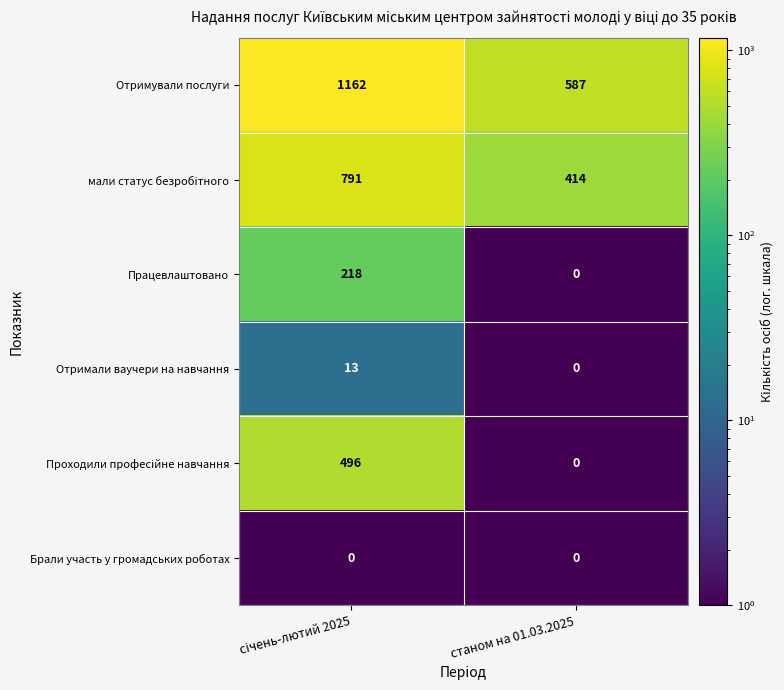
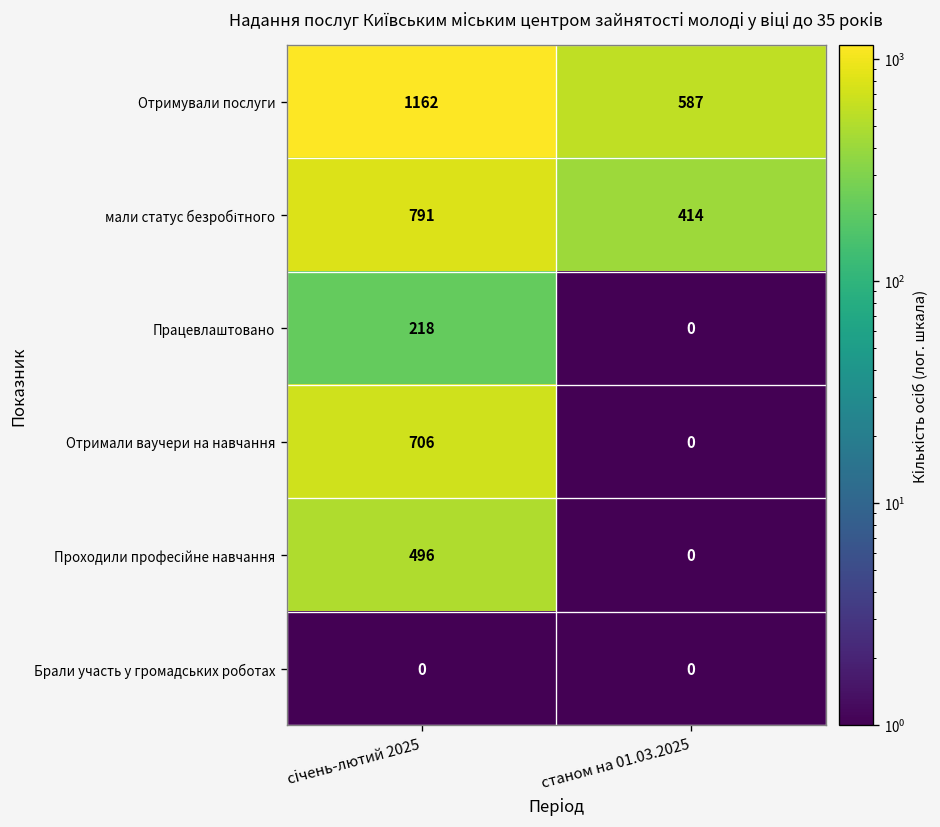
  {
    "Отримували послуги": {
      "січень-лютий 2025": 1162,
      "станом на 01.03.2025": 587
    },
    "мали статус безробітного": {
      "січень-лютий 2025": 791,
      "станом на 01.03.2025": 414
    },
    "Працевлаштовано": {
      "січень-лютий 2025": 218,
      "станом на 01.03.2025": 0
    },
    "Отримали ваучери на навчання": {
-     "січень-лютий 2025": 13,
+     "січень-лютий 2025": 706,
      "станом на 01.03.2025": 0
    },
    "Проходили професійне навчання": {
      "січень-лютий 2025": 496,
      "станом на 01.03.2025": 0
    },
    "Брали участь у громадських роботах": {
      "січень-лютий 2025": 0,
      "станом на 01.03.2025": 0
    }
  }
